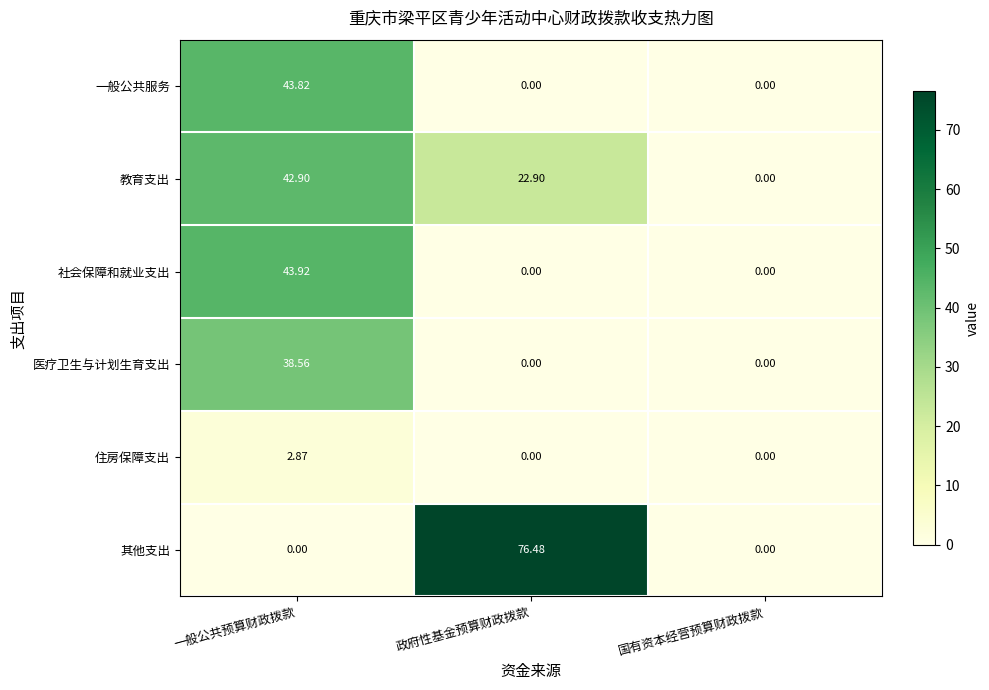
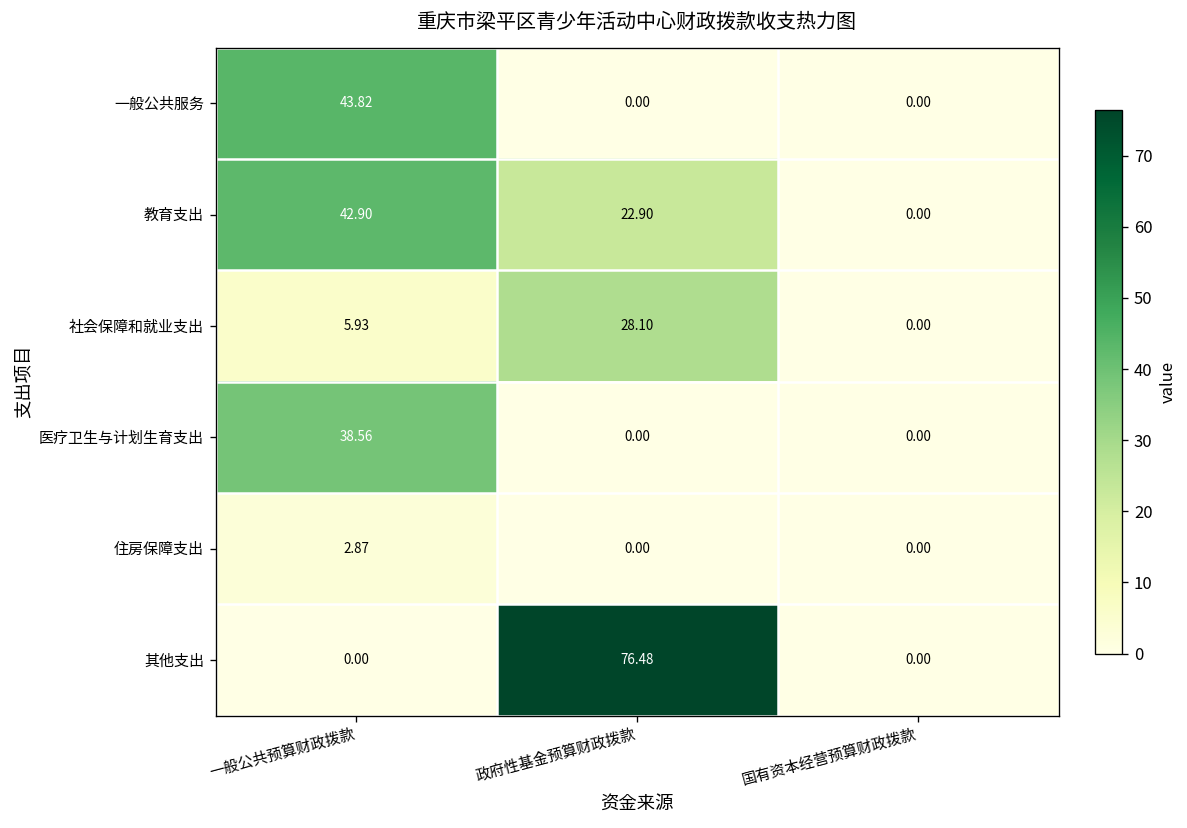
  {
    "一般公共服务": {
      "一般公共预算财政拨款": 43.82,
      "政府性基金预算财政拨款": 0.00,
      "国有资本经营预算财政拨款": 0.00
    },
    "教育支出": {
      "一般公共预算财政拨款": 42.90,
      "政府性基金预算财政拨款": 22.90,
      "国有资本经营预算财政拨款": 0.00
    },
    "社会保障和就业支出": {
-     "一般公共预算财政拨款": 43.92,
-     "政府性基金预算财政拨款": 0.00,
+     "一般公共预算财政拨款": 5.93,
+     "政府性基金预算财政拨款": 28.10,
      "国有资本经营预算财政拨款": 0.00
    },
    "医疗卫生与计划生育支出": {
      "一般公共预算财政拨款": 38.56,
      "政府性基金预算财政拨款": 0.00,
      "国有资本经营预算财政拨款": 0.00
    },
    "住房保障支出": {
      "一般公共预算财政拨款": 2.87,
      "政府性基金预算财政拨款": 0.00,
      "国有资本经营预算财政拨款": 0.00
    },
    "其他支出": {
      "一般公共预算财政拨款": 0.00,
      "政府性基金预算财政拨款": 76.48,
      "国有资本经营预算财政拨款": 0.00
    }
  }
